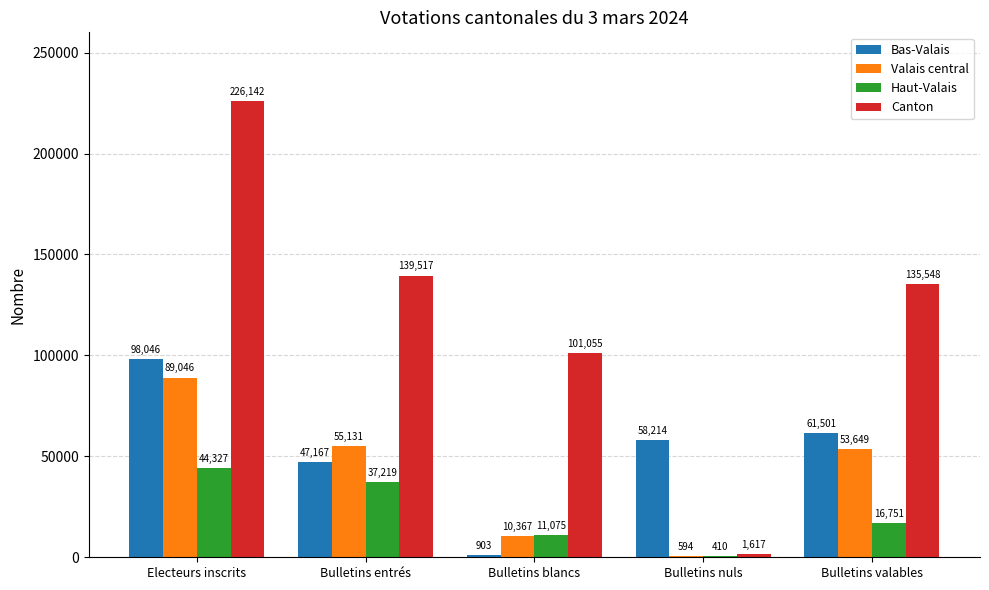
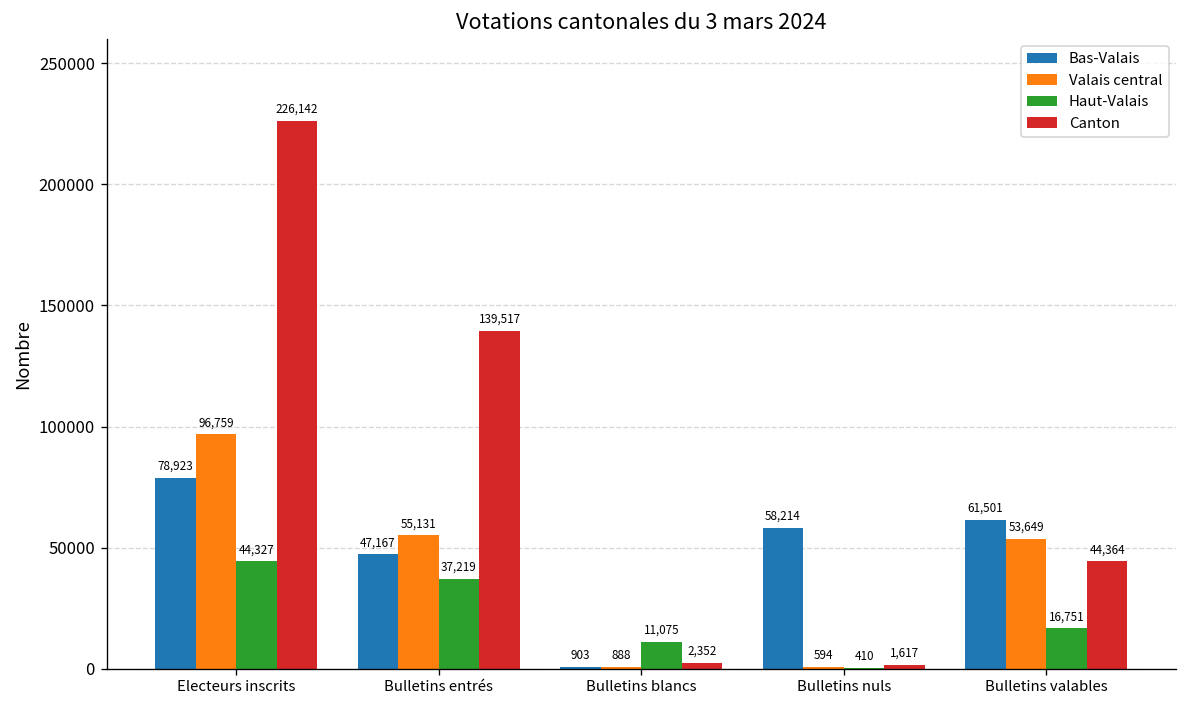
  {
    "Bas-Valais": {
-     "Electeurs inscrits": "98,046",
+     "Electeurs inscrits": "78,923",
      "Bulletins entrés": "47,167",
      "Bulletins blancs": "903",
      "Bulletins nuls": "58,214",
      "Bulletins valables": "61,501"
    },
    "Valais central": {
-     "Electeurs inscrits": "89,046",
+     "Electeurs inscrits": "96,759",
      "Bulletins entrés": "55,131",
-     "Bulletins blancs": "10,367",
+     "Bulletins blancs": "888",
      "Bulletins nuls": "594",
      "Bulletins valables": "53,649"
    },
    "Haut-Valais": {
      "Electeurs inscrits": "44,327",
      "Bulletins entrés": "37,219",
      "Bulletins blancs": "11,075",
      "Bulletins nuls": "410",
      "Bulletins valables": "16,751"
    },
    "Canton": {
      "Electeurs inscrits": "226,142",
      "Bulletins entrés": "139,517",
-     "Bulletins blancs": "101,055",
+     "Bulletins blancs": "2,352",
      "Bulletins nuls": "1,617",
-     "Bulletins valables": "135,548"
+     "Bulletins valables": "44,364"
    }
  }
